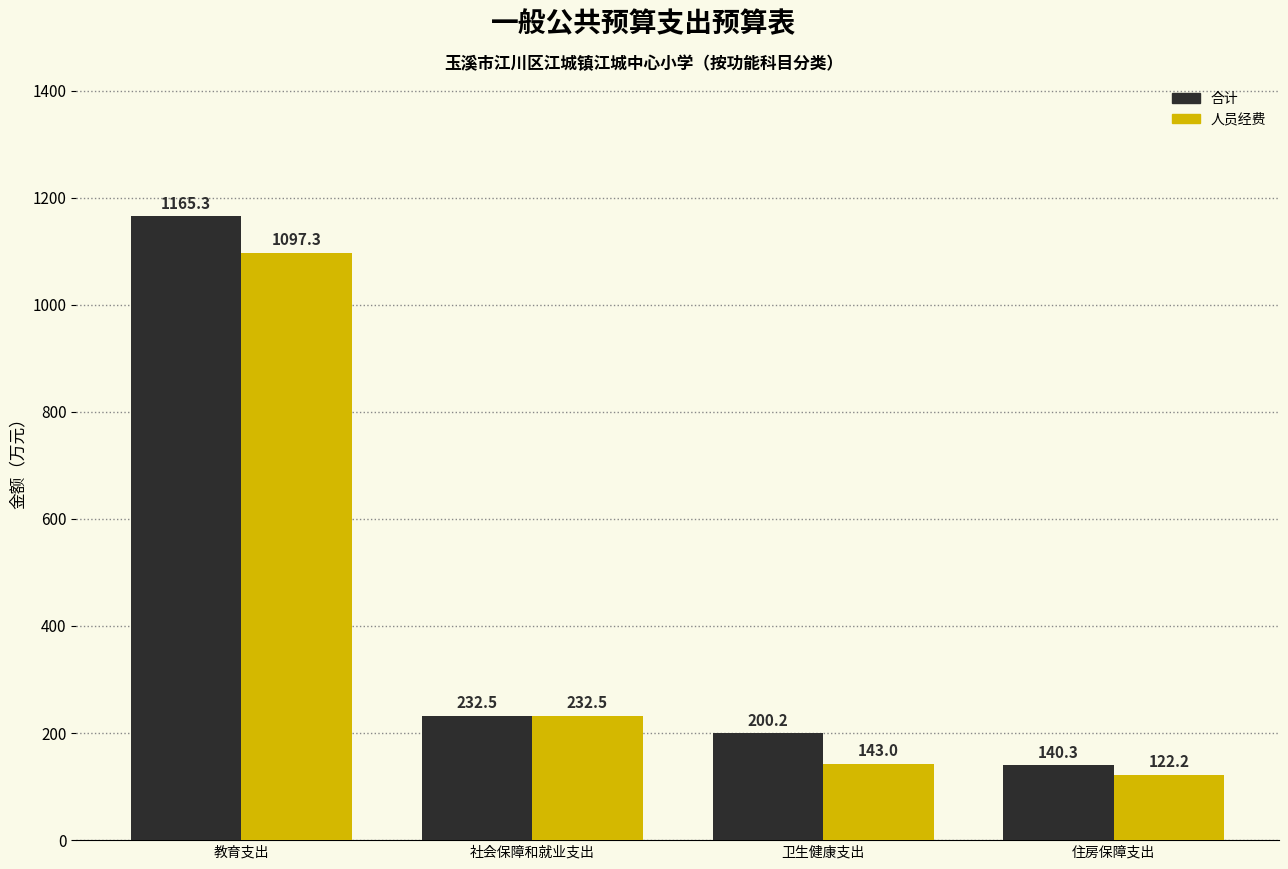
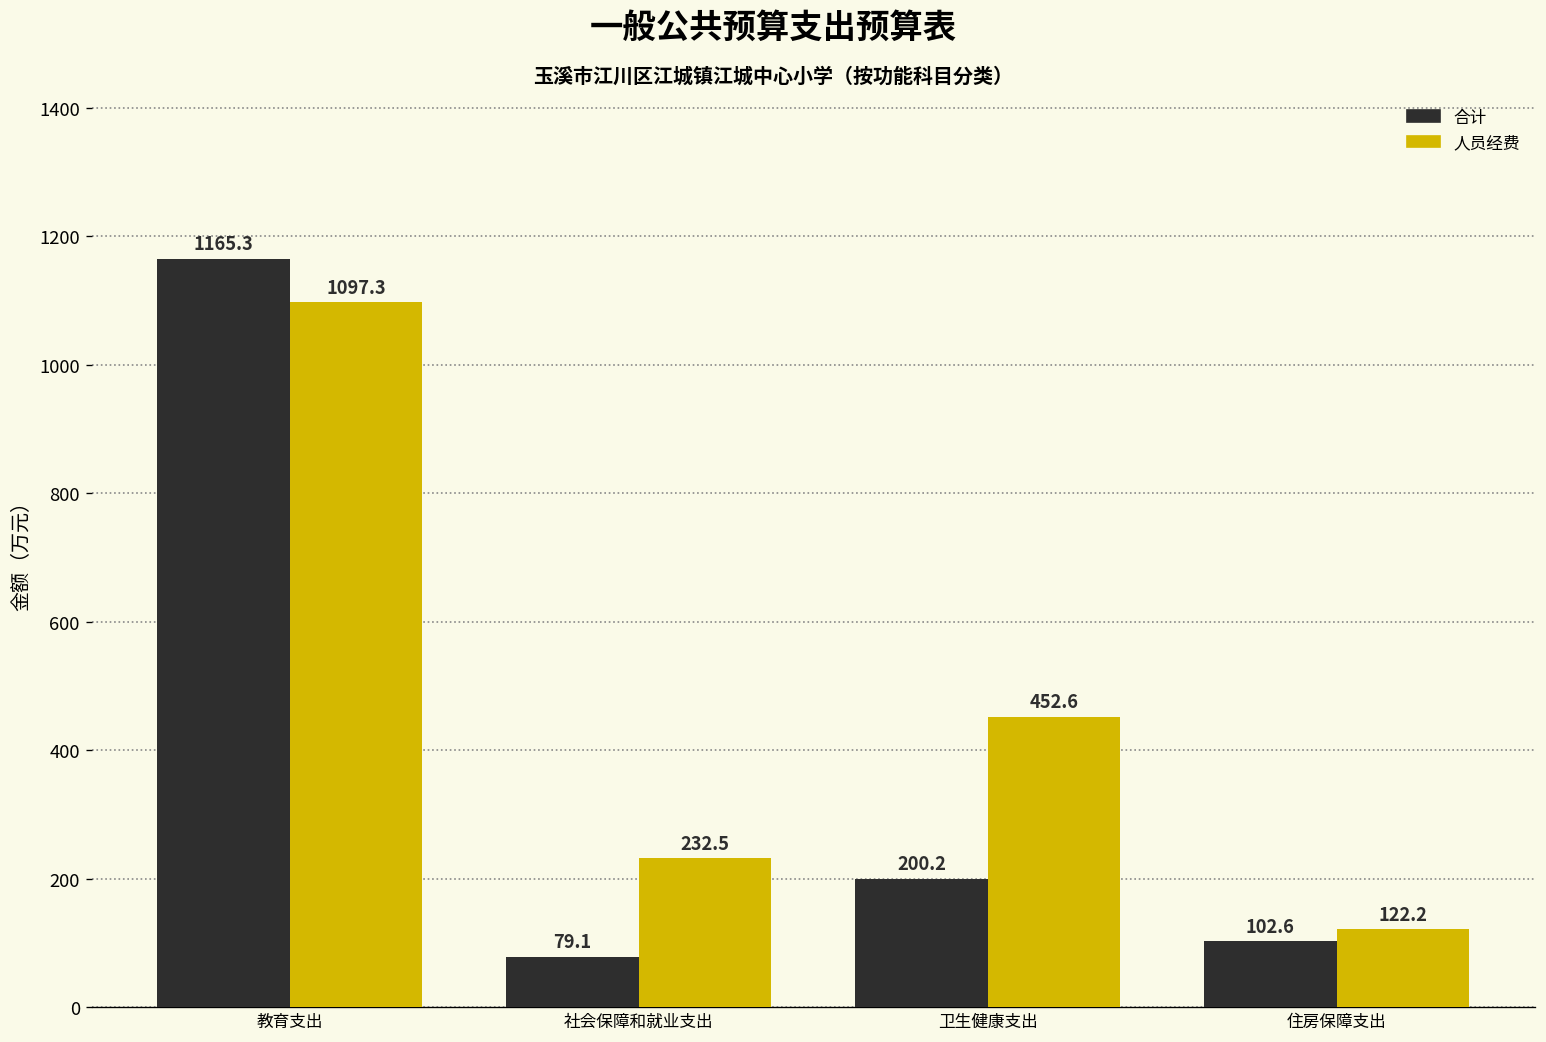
  {
    "合计": {
      "教育支出": 1165.3,
-     "社会保障和就业支出": 232.5,
+     "社会保障和就业支出": 79.1,
      "卫生健康支出": 200.2,
-     "住房保障支出": 140.3
+     "住房保障支出": 102.6
    },
    "人员经费": {
      "教育支出": 1097.3,
      "社会保障和就业支出": 232.5,
-     "卫生健康支出": 143.0,
+     "卫生健康支出": 452.6,
      "住房保障支出": 122.2
    }
  }
